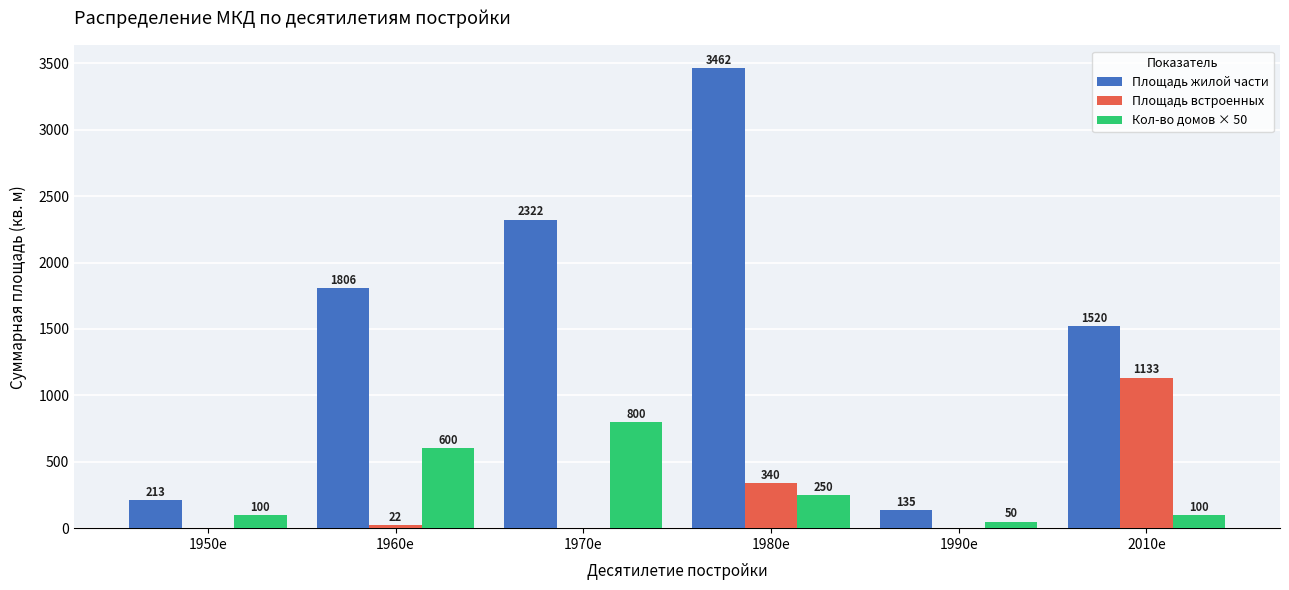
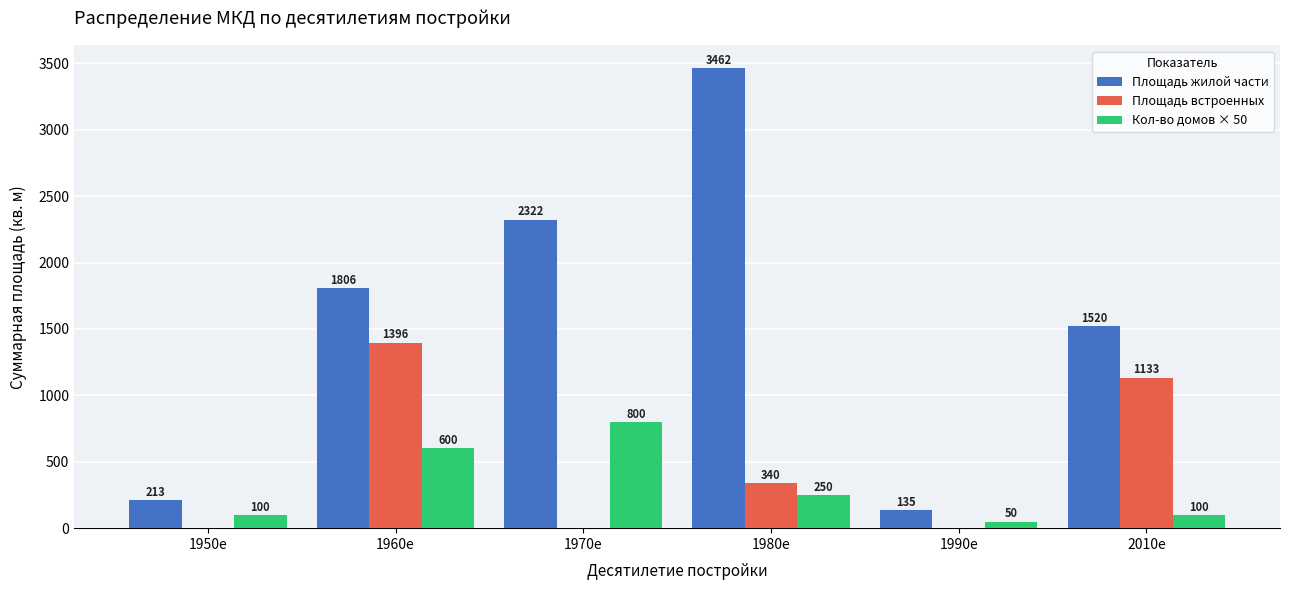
  {
    "Площадь жилой части": {
      "1950е": 213,
      "1960е": 1806,
      "1970е": 2322,
      "1980е": 3462,
      "1990е": 135,
      "2010е": 1520
    },
    "Площадь встроенных": {
-     "1960е": 22,
+     "1960е": 1396,
      "1980е": 340,
      "2010е": 1133
    },
    "Кол-во домов × 50": {
      "1950е": 100,
      "1960е": 600,
      "1970е": 800,
      "1980е": 250,
      "1990е": 50,
      "2010е": 100
    }
  }
